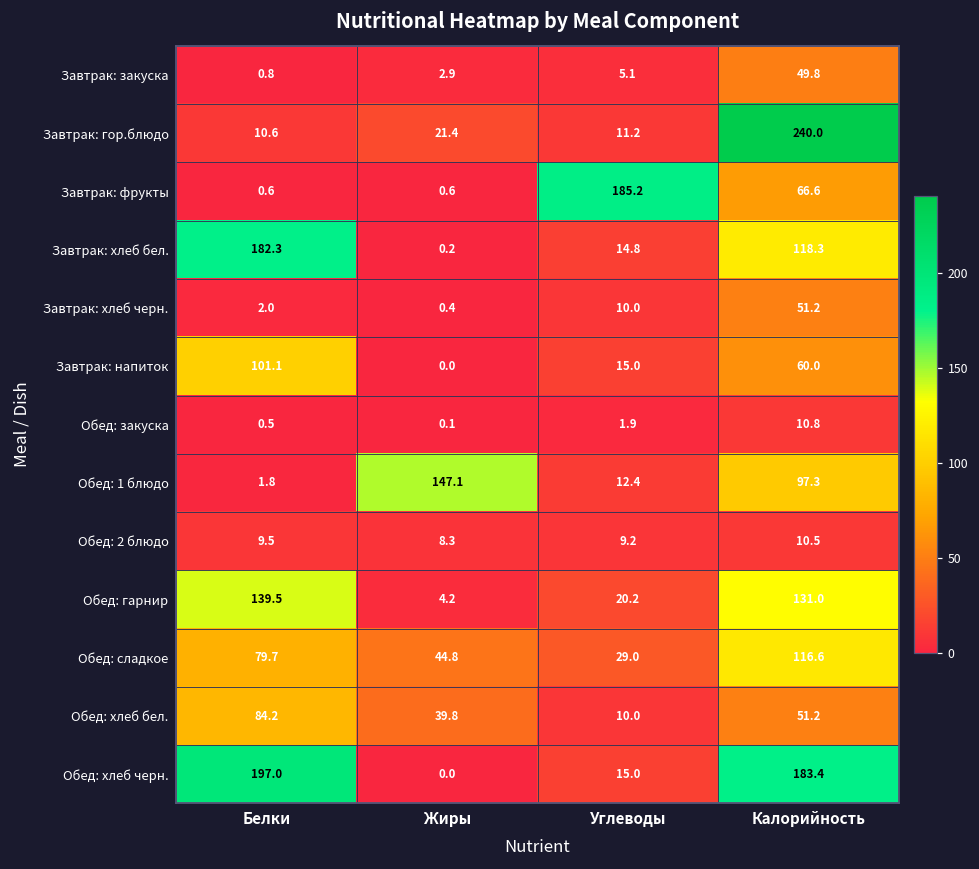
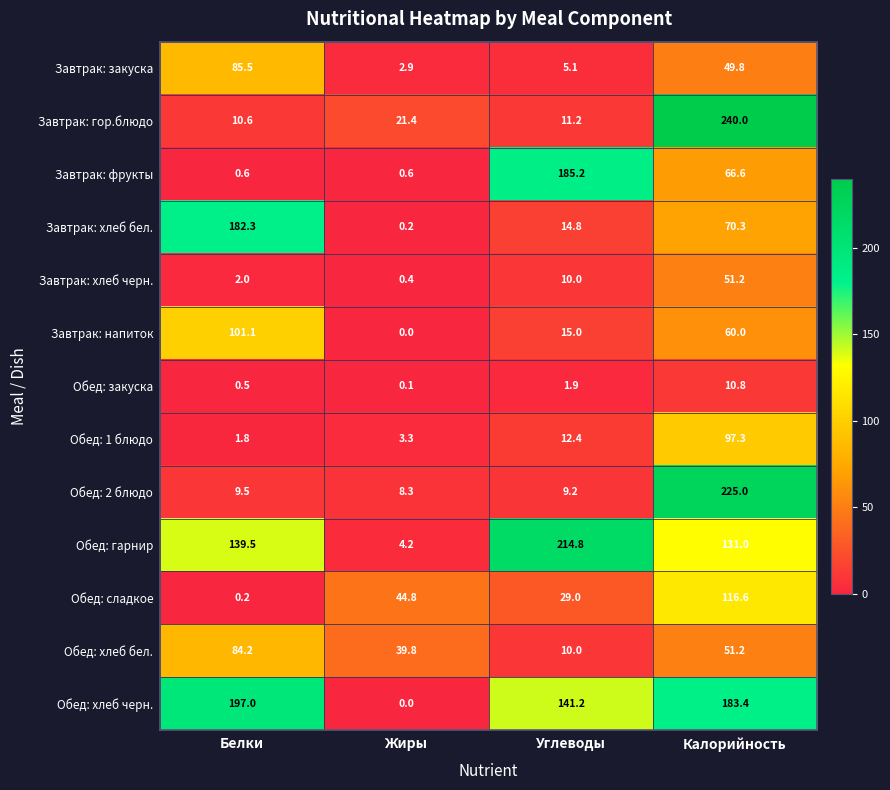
  {
    "Завтрак: закуска": {
-     "Белки": 0.8,
+     "Белки": 85.5,
      "Жиры": 2.9,
      "Углеводы": 5.1,
      "Калорийность": 49.8
    },
    "Завтрак: гор.блюдо": {
      "Белки": 10.6,
      "Жиры": 21.4,
      "Углеводы": 11.2,
      "Калорийность": 240.0
    },
    "Завтрак: фрукты": {
      "Белки": 0.6,
      "Жиры": 0.6,
      "Углеводы": 185.2,
      "Калорийность": 66.6
    },
    "Завтрак: хлеб бел.": {
      "Белки": 182.3,
      "Жиры": 0.2,
      "Углеводы": 14.8,
-     "Калорийность": 118.3
+     "Калорийность": 70.3
    },
    "Завтрак: хлеб черн.": {
      "Белки": 2.0,
      "Жиры": 0.4,
      "Углеводы": 10.0,
      "Калорийность": 51.2
    },
    "Завтрак: напиток": {
      "Белки": 101.1,
      "Жиры": 0.0,
      "Углеводы": 15.0,
      "Калорийность": 60.0
    },
    "Обед: закуска": {
      "Белки": 0.5,
      "Жиры": 0.1,
      "Углеводы": 1.9,
      "Калорийность": 10.8
    },
    "Обед: 1 блюдо": {
      "Белки": 1.8,
-     "Жиры": 147.1,
+     "Жиры": 3.3,
      "Углеводы": 12.4,
      "Калорийность": 97.3
    },
    "Обед: 2 блюдо": {
      "Белки": 9.5,
      "Жиры": 8.3,
      "Углеводы": 9.2,
-     "Калорийность": 10.5
+     "Калорийность": 225.0
    },
    "Обед: гарнир": {
      "Белки": 139.5,
      "Жиры": 4.2,
-     "Углеводы": 20.2,
+     "Углеводы": 214.8,
      "Калорийность": 131.0
    },
    "Обед: сладкое": {
-     "Белки": 79.7,
+     "Белки": 0.2,
      "Жиры": 44.8,
      "Углеводы": 29.0,
      "Калорийность": 116.6
    },
    "Обед: хлеб бел.": {
      "Белки": 84.2,
      "Жиры": 39.8,
      "Углеводы": 10.0,
      "Калорийность": 51.2
    },
    "Обед: хлеб черн.": {
      "Белки": 197.0,
      "Жиры": 0.0,
-     "Углеводы": 15.0,
+     "Углеводы": 141.2,
      "Калорийность": 183.4
    }
  }
